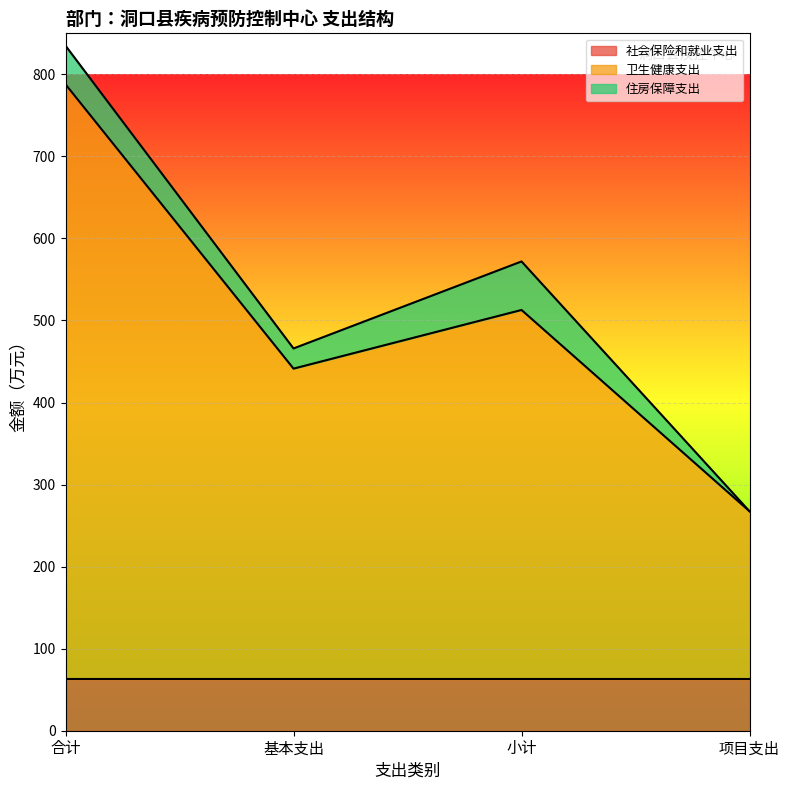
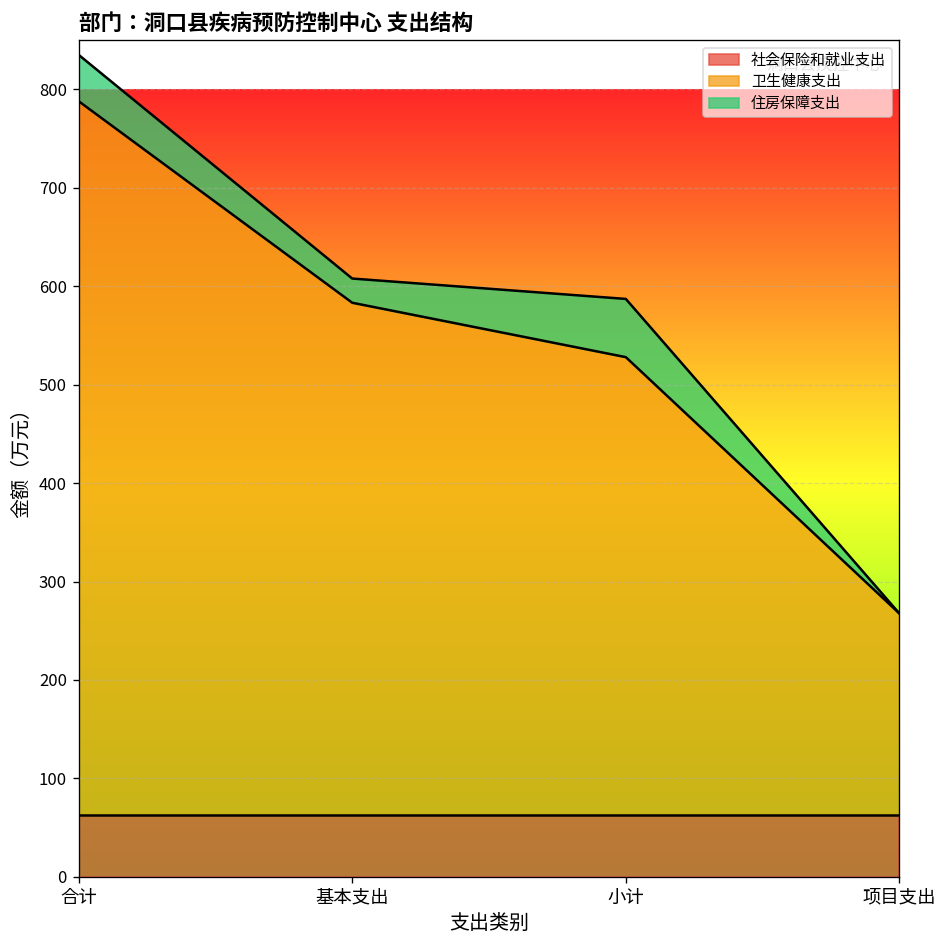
  {
    "社会保险和就业支出": {
      "合计": 60,
      "基本支出": 60,
      "小计": 60,
      "项目支出": 60
    },
    "卫生健康支出": {
      "合计": 790,
-     "基本支出": 440,
-     "小计": 510
+     "基本支出": 580,
+     "小计": 530
    },
    "住房保障支出": {
      "合计": 830,
      "基本支出": 20,
      "小计": 60
    }
  }
